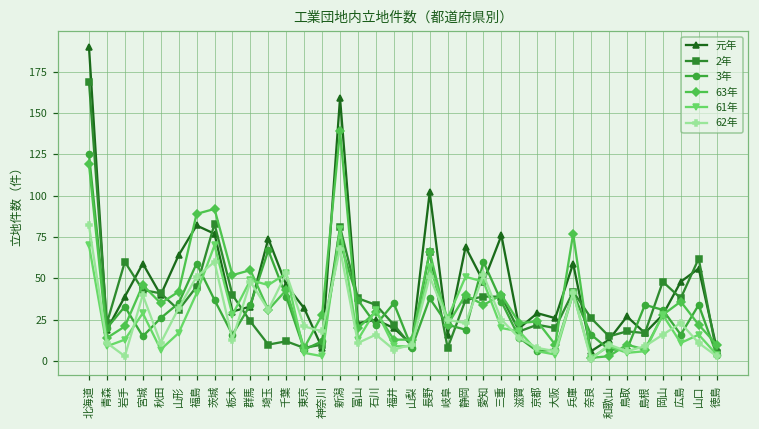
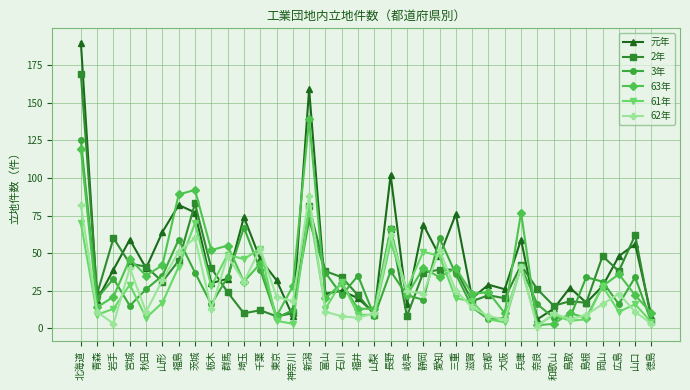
  {
    "62年": {
      "北海道": 82,
      "青森": 11,
      "岩手": 3,
      "宮城": 40,
      "秋田": 11,
      "福島": 51,
      "茨城": 60,
      "栃木": 13,
      "東京": 21,
      "神奈川": 18,
-     "新潟": 68,
+     "新潟": 88,
      "富山": 11,
-     "石川": 16,
+     "石川": 8,
      "福井": 7,
-     "長野": 51,
+     "長野": 62,
      "静岡": 23,
      "愛知": 52,
      "三重": 25,
      "京都": 8,
      "島根": 9,
      "岡山": 16,
      "広島": 23,
      "山口": 11
    }
  }
